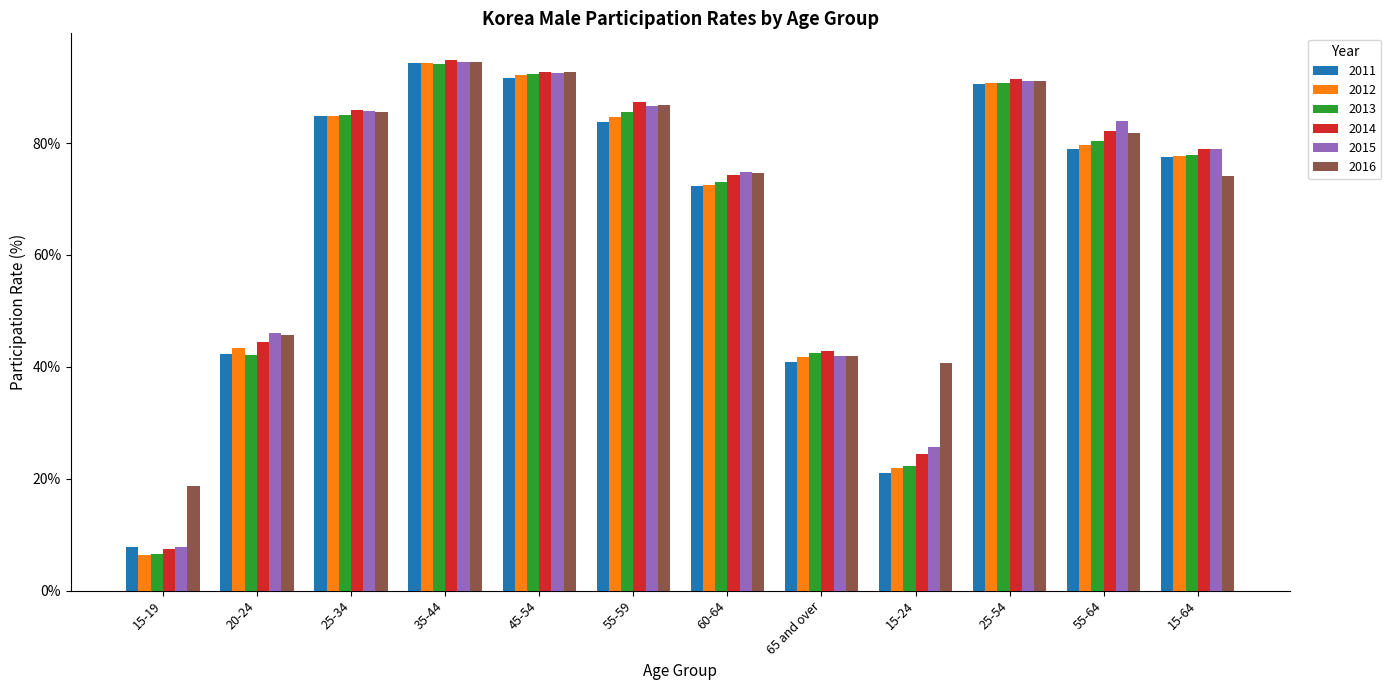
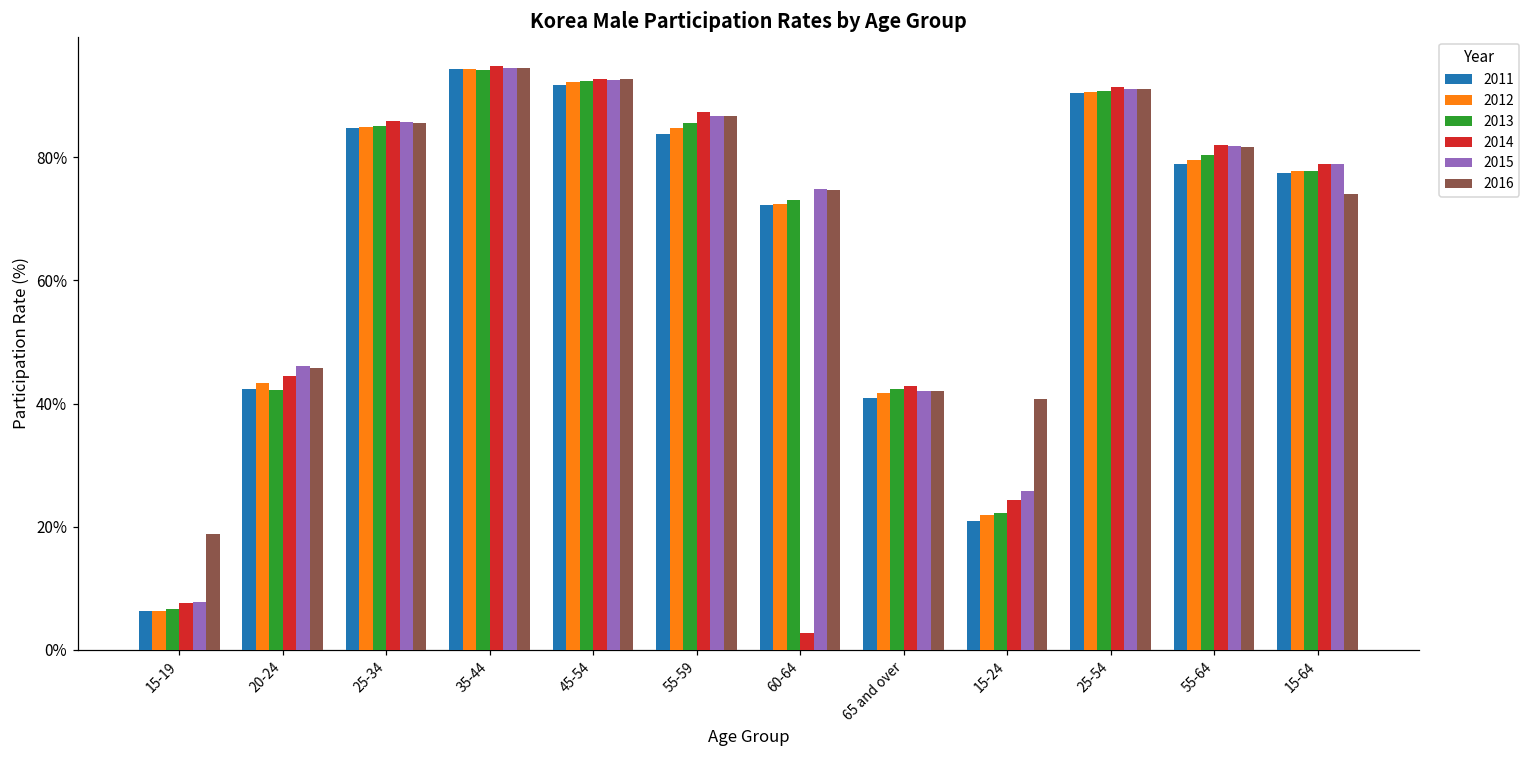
  {
    "2011": {
-     "15-19": "8%",
+     "15-19": "6%",
      "20-24": "42%",
      "25-34": "85%",
      "35-44": "94%",
      "45-54": "92%",
      "55-59": "84%",
      "60-64": "72%",
      "65 and over": "41%",
      "15-24": "21%",
      "25-54": "90%",
      "55-64": "79%",
      "15-64": "77%"
    },
    "2012": {
      "15-19": "6%",
      "20-24": "43%",
      "25-34": "85%",
      "35-44": "94%",
      "45-54": "92%",
      "55-59": "85%",
      "60-64": "72%",
      "65 and over": "42%",
      "15-24": "22%",
      "25-54": "91%",
      "55-64": "80%",
      "15-64": "78%"
    },
    "2013": {
      "15-19": "7%",
      "20-24": "42%",
      "25-34": "85%",
      "35-44": "94%",
      "45-54": "92%",
      "55-59": "86%",
      "60-64": "73%",
      "65 and over": "42%",
      "15-24": "22%",
      "25-54": "91%",
      "55-64": "80%",
      "15-64": "78%"
    },
    "2014": {
      "15-19": "8%",
      "20-24": "44%",
      "25-34": "86%",
      "35-44": "95%",
      "45-54": "93%",
      "55-59": "87%",
-     "60-64": "74%",
+     "60-64": "3%",
      "65 and over": "43%",
      "15-24": "24%",
      "25-54": "91%",
      "55-64": "82%",
      "15-64": "79%"
    },
    "2015": {
      "15-19": "8%",
      "20-24": "46%",
      "25-34": "86%",
      "35-44": "94%",
      "45-54": "93%",
      "55-59": "87%",
      "60-64": "75%",
      "65 and over": "42%",
      "15-24": "26%",
      "25-54": "91%",
-     "55-64": "84%",
+     "55-64": "82%",
      "15-64": "79%"
    },
    "2016": {
      "15-19": "19%",
      "20-24": "46%",
      "25-34": "86%",
      "35-44": "94%",
      "45-54": "93%",
      "55-59": "87%",
      "60-64": "75%",
      "65 and over": "42%",
      "15-24": "41%",
      "25-54": "91%",
      "55-64": "82%",
      "15-64": "74%"
    }
  }
